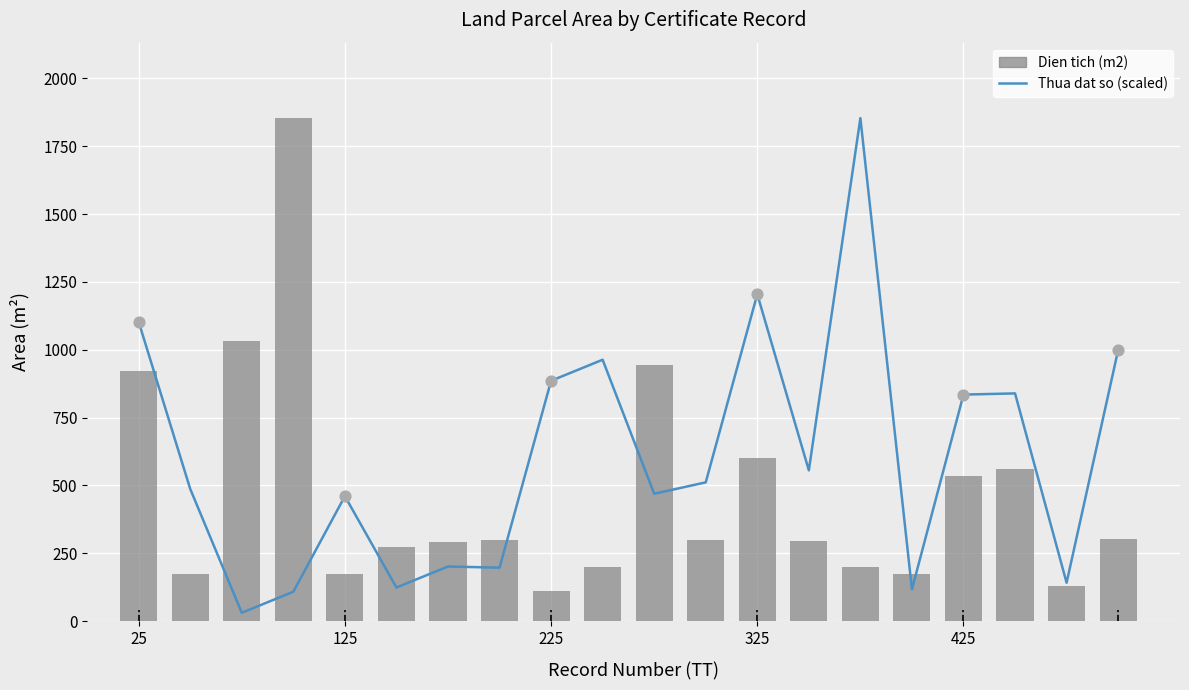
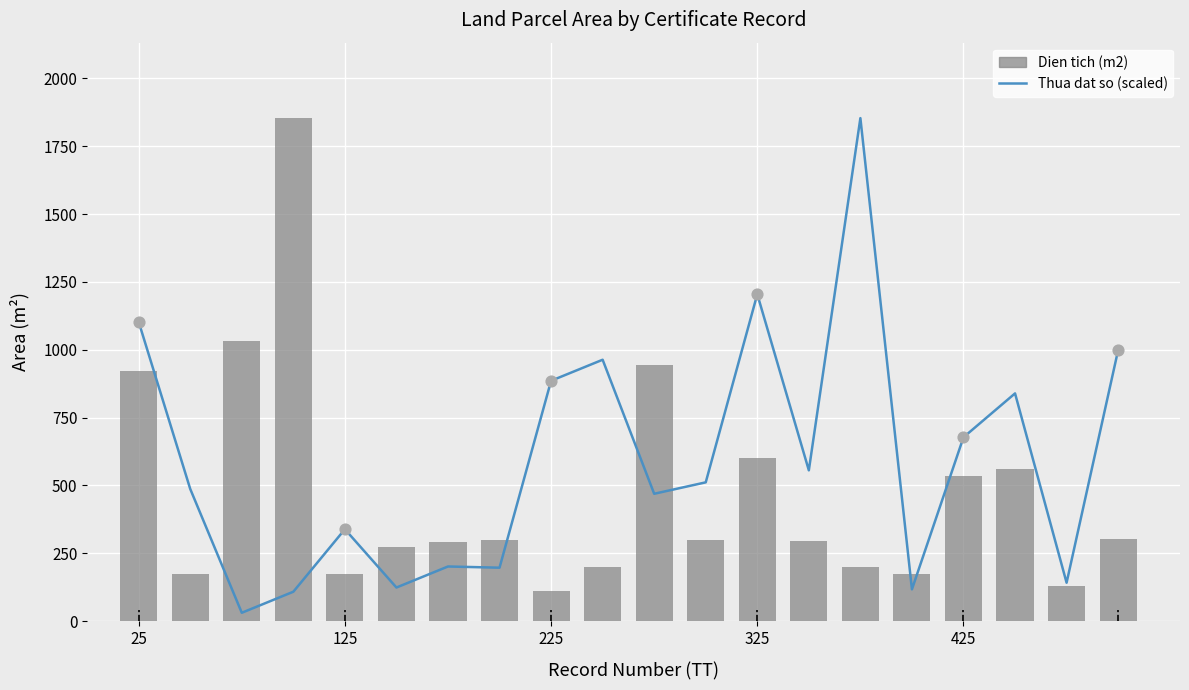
  {
    "Thua dat so (scaled)": {
-     "125": 460,
-     "425": 830
+     "125": 340,
+     "425": 680
    }
  }
